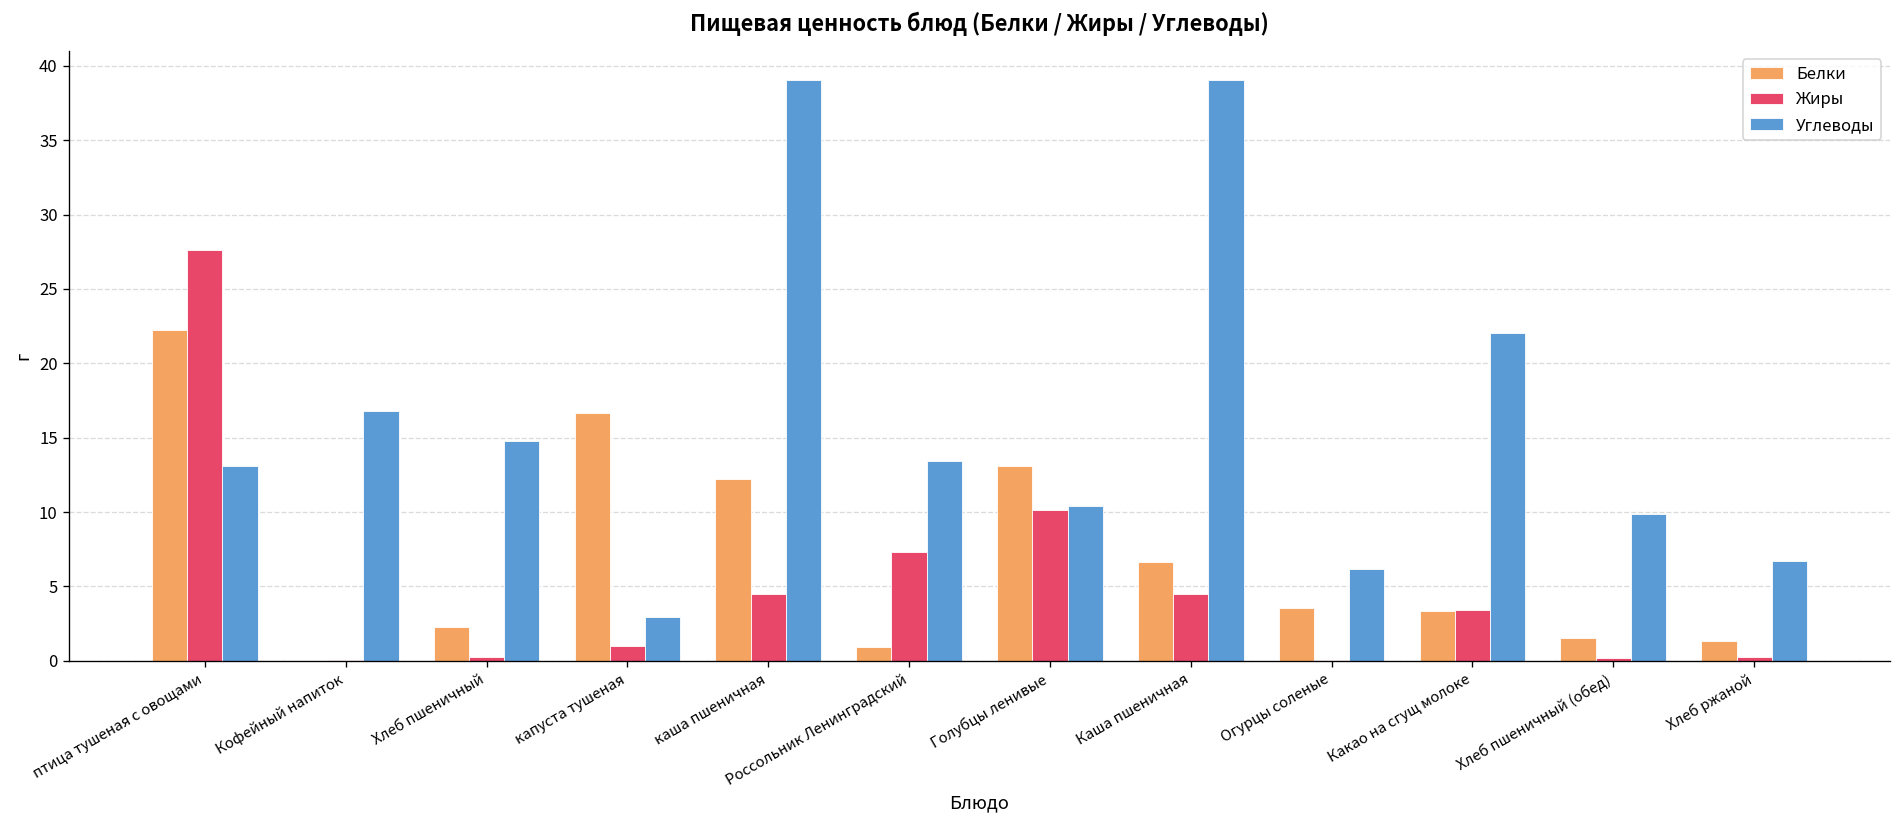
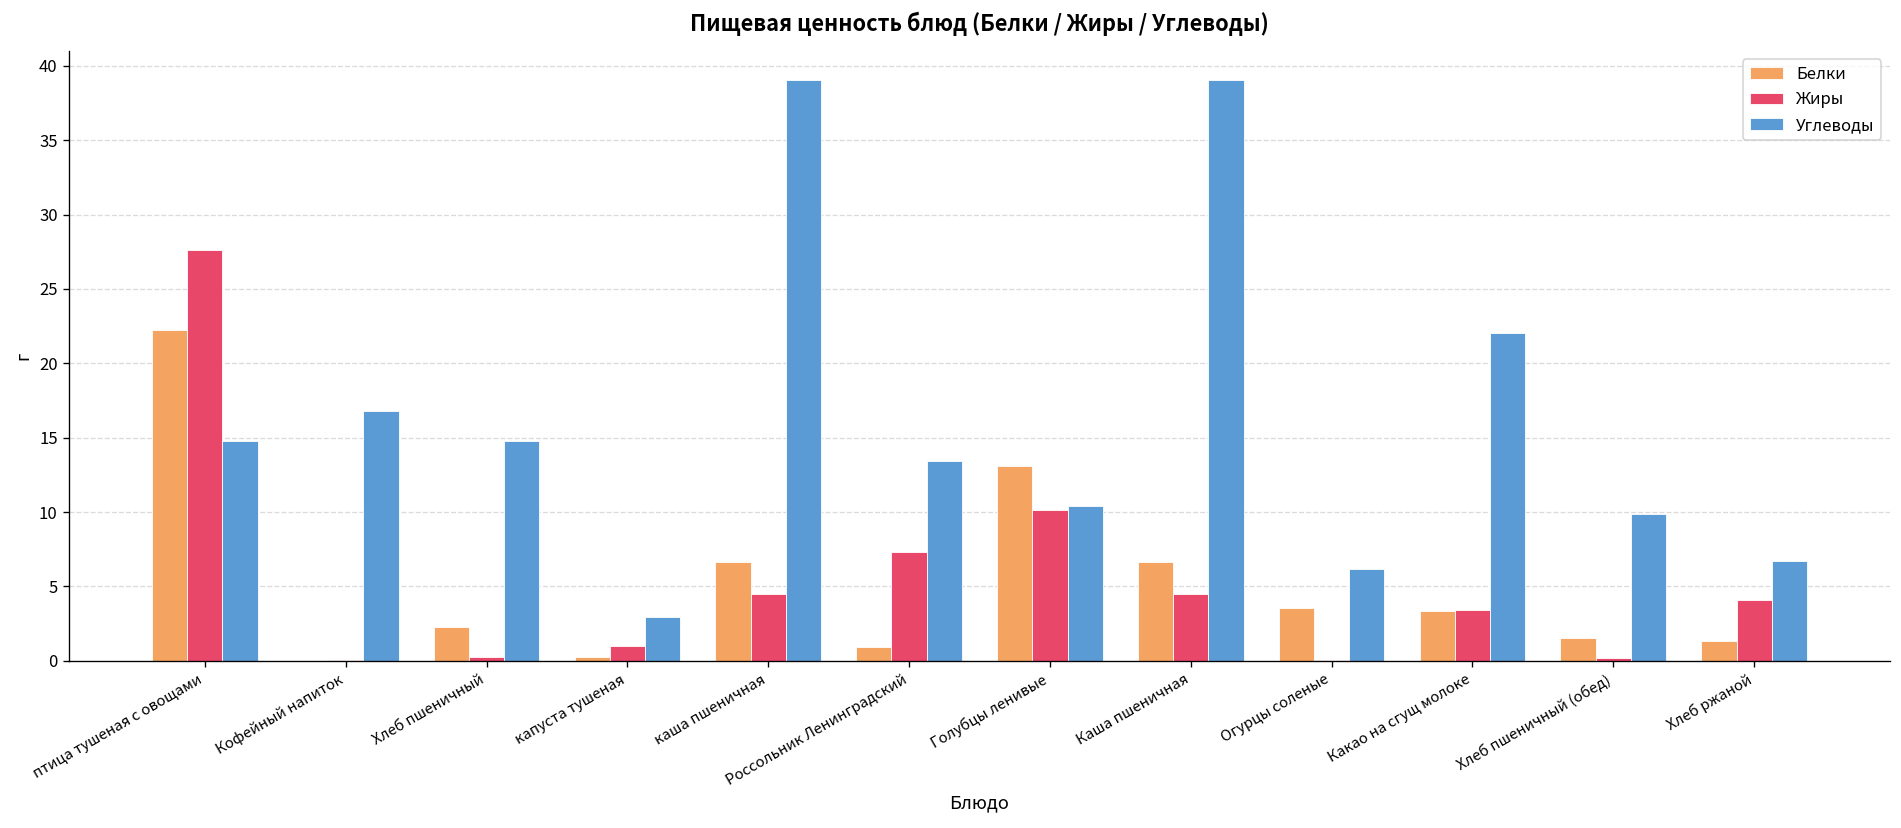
  {
    "Белки": {
      "птица тушеная с овощами": 22.2,
      "Хлеб пшеничный": 2.3,
-     "капуста тушеная": 16.7,
-     "каша пшеничная": 12.2,
+     "капуста тушеная": 0.3,
+     "каша пшеничная": 6.6,
      "Россольник Ленинградский": 0.9,
      "Голубцы ленивые": 13.1,
      "Каша пшеничная": 6.6,
      "Огурцы соленые": 3.6,
      "Какао на сгущ молоке": 3.3,
      "Хлеб пшеничный (обед)": 1.5,
      "Хлеб ржаной": 1.3
    },
    "Жиры": {
      "птица тушеная с овощами": 27.6,
      "Хлеб пшеничный": 0.2,
      "капуста тушеная": 1.0,
      "каша пшеничная": 4.5,
      "Россольник Ленинградский": 7.3,
      "Голубцы ленивые": 10.1,
      "Каша пшеничная": 4.5,
      "Какао на сгущ молоке": 3.4,
-     "Хлеб ржаной": 0.2
+     "Хлеб ржаной": 4.1
    },
    "Углеводы": {
-     "птица тушеная с овощами": 13.1,
+     "птица тушеная с овощами": 14.8,
      "Кофейный напиток": 16.8,
      "Хлеб пшеничный": 14.8,
      "капуста тушеная": 2.9,
      "каша пшеничная": 39.0,
      "Россольник Ленинградский": 13.4,
      "Голубцы ленивые": 10.4,
      "Каша пшеничная": 39.0,
      "Огурцы соленые": 6.2,
      "Какао на сгущ молоке": 22.0,
      "Хлеб пшеничный (обед)": 9.8,
      "Хлеб ржаной": 6.7
    }
  }
